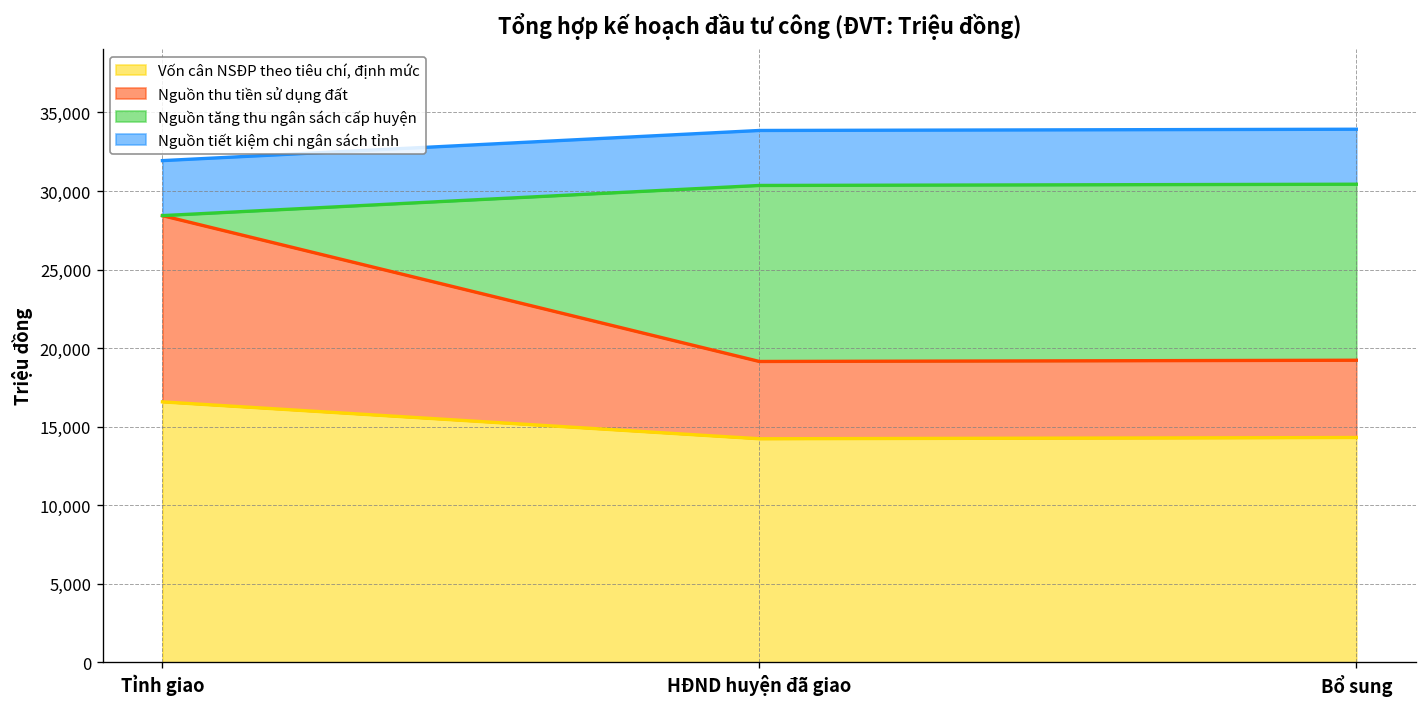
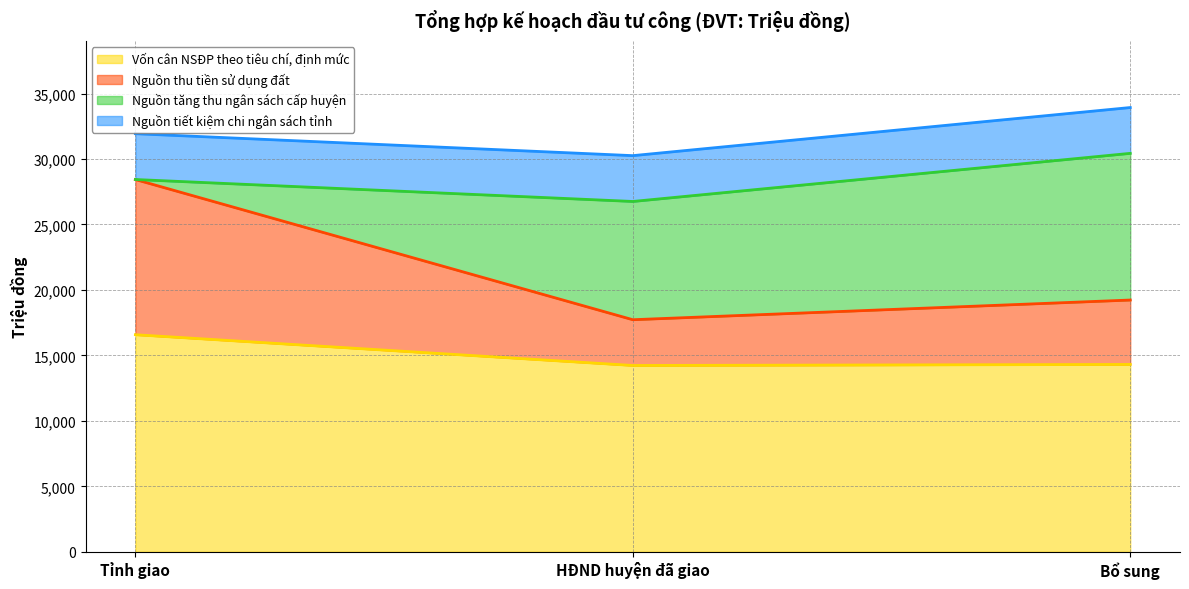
  {
    "Vốn cân NSĐP theo tiêu chí, định mức": {
      "Tỉnh giao": "16,600",
      "HĐND huyện đã giao": "14,200",
      "Bổ sung": "14,300"
    },
    "Nguồn thu tiền sử dụng đất": {
-     "HĐND huyện đã giao": "4,900",
+     "HĐND huyện đã giao": "3,500",
      "Bổ sung": "4,900"
    },
    "Nguồn tăng thu ngân sách cấp huyện": {
-     "HĐND huyện đã giao": "11,200",
+     "HĐND huyện đã giao": "9,000",
      "Bổ sung": "11,200"
    },
    "Nguồn tiết kiệm chi ngân sách tỉnh": {
      "Tỉnh giao": "3,500",
      "HĐND huyện đã giao": "3,500",
      "Bổ sung": "3,500"
    }
  }
